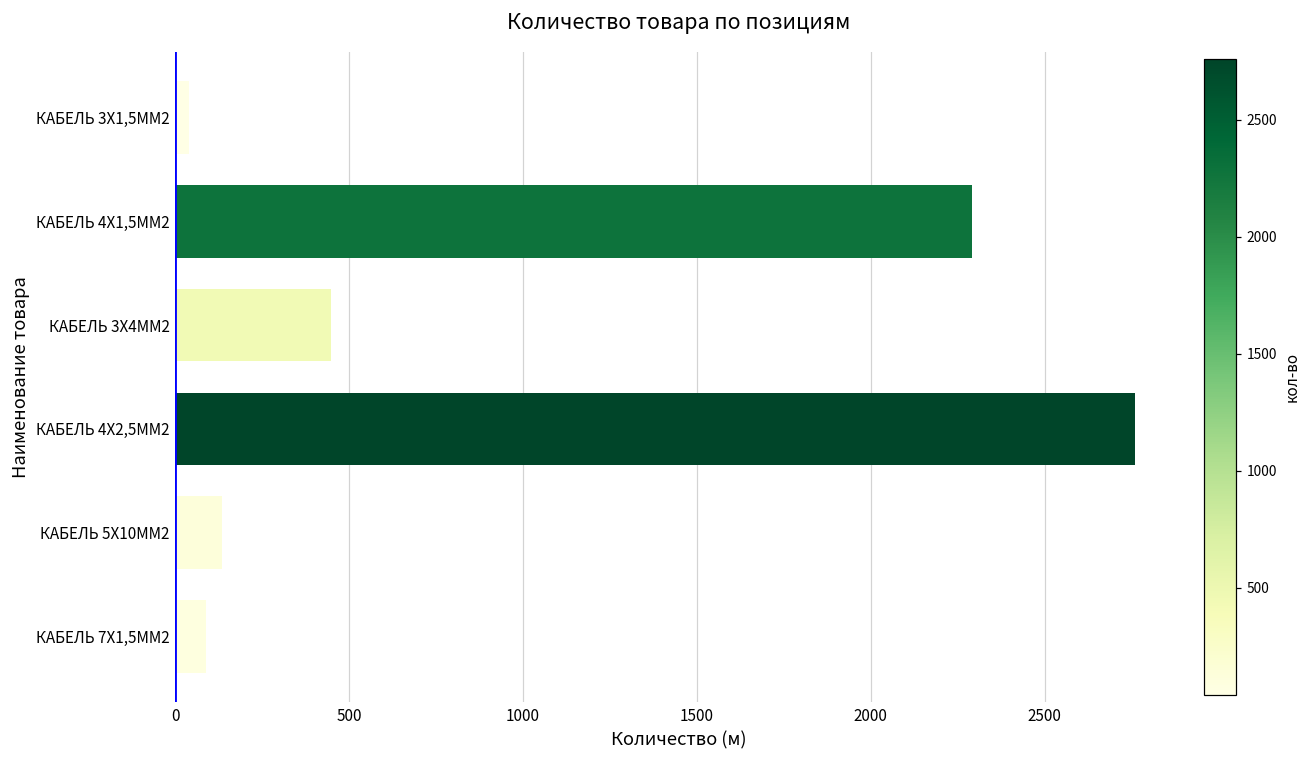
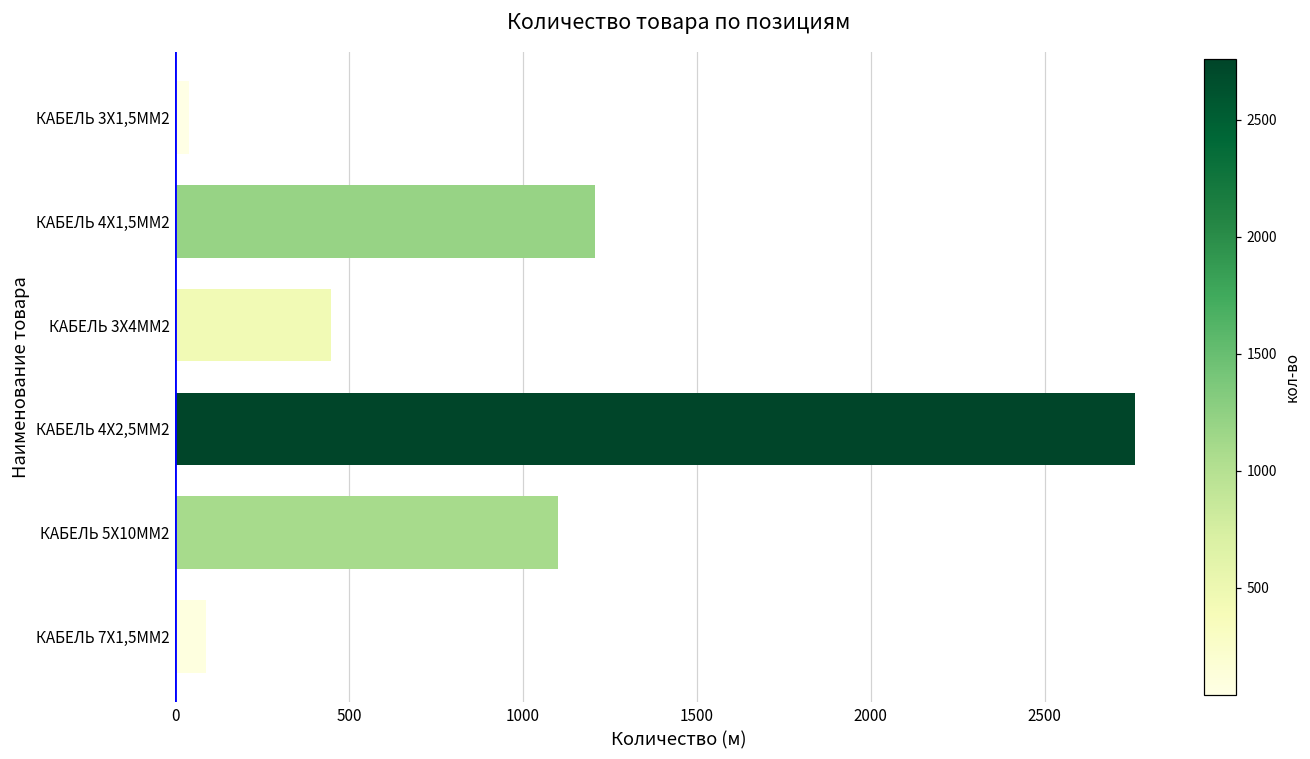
  {
    "КАБЕЛЬ 3Х1,5ММ2": 40,
-   "КАБЕЛЬ 4Х1,5ММ2": 2290,
+   "КАБЕЛЬ 4Х1,5ММ2": 1210,
    "КАБЕЛЬ 3Х4ММ2": 450,
    "КАБЕЛЬ 4Х2,5ММ2": 2760,
-   "КАБЕЛЬ 5Х10ММ2": 140,
+   "КАБЕЛЬ 5Х10ММ2": 1100,
    "КАБЕЛЬ 7Х1,5ММ2": 90
  }
